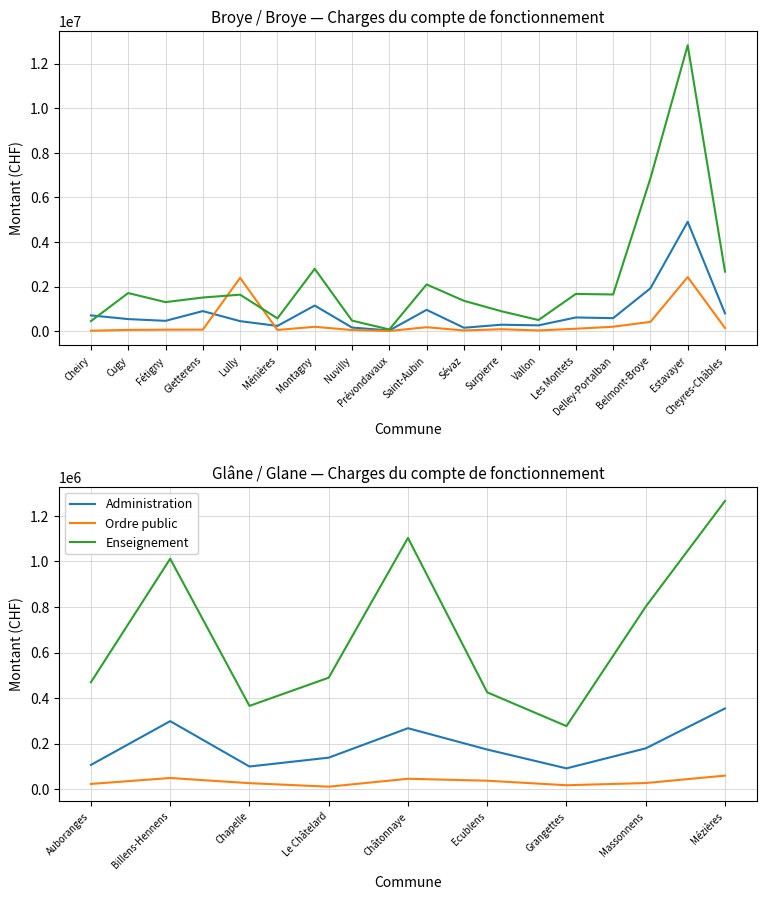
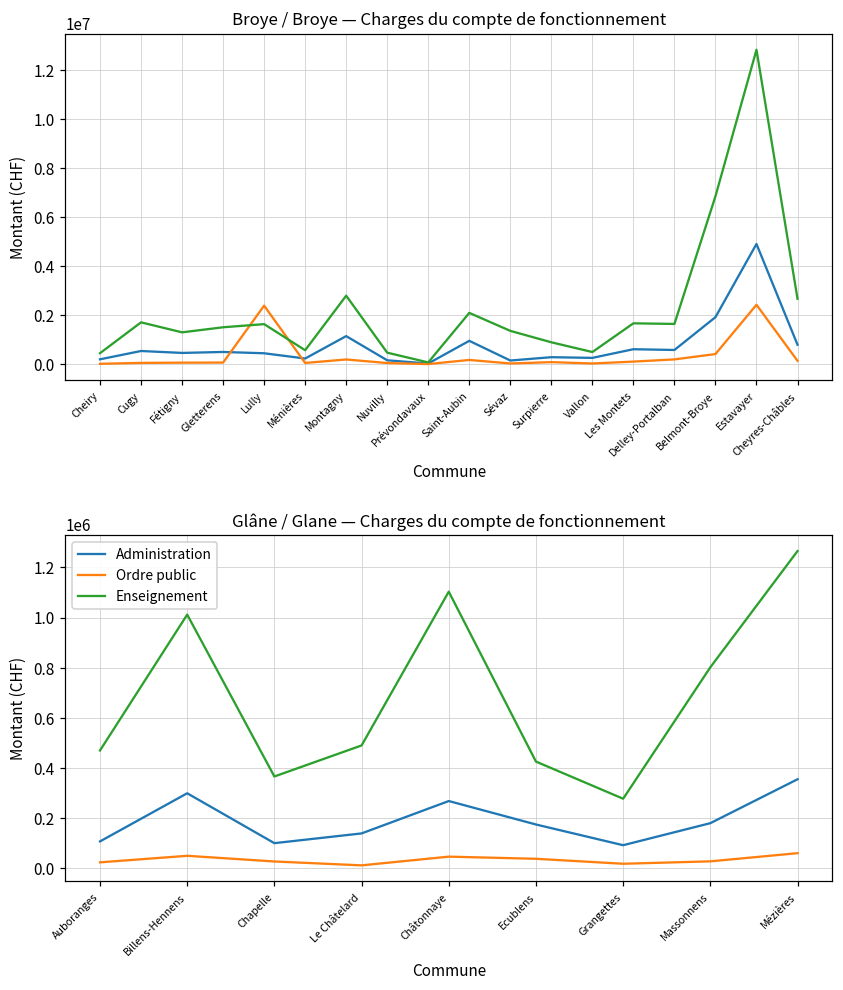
  {
    "Broye / Broye — Charges du compte de fonctionnement": {
      "Administration": {
-       "Cheiry": 700000,
+       "Cheiry": 200000,
        "Cugy": 500000,
        "Fétigny": 500000,
-       "Gletterens": 900000,
+       "Gletterens": 500000,
        "Lully": 400000,
        "Ménières": 200000,
        "Montagny": 1100000,
        "Saint-Aubin": 1000000,
        "Sévaz": 200000,
        "Surpierre": 300000,
        "Vallon": 300000,
        "Les Montets": 600000,
        "Delley-Portalban": 600000,
        "Belmont-Broye": 1900000,
        "Estavayer": 4900000,
        "Cheyres-Châbles": 800000
      },
      "Ordre public": {
        "Cheiry": 0,
        "Cugy": 100000,
        "Fétigny": 100000,
        "Gletterens": 100000,
        "Lully": 2400000,
        "Ménières": 100000,
        "Montagny": 200000,
        "Saint-Aubin": 200000,
        "Sévaz": 0,
        "Surpierre": 100000,
        "Vallon": 0,
        "Les Montets": 100000,
        "Delley-Portalban": 200000,
        "Belmont-Broye": 400000,
        "Estavayer": 2400000,
        "Cheyres-Châbles": 100000
      },
      "Enseignement": {
        "Cheiry": 400000,
        "Cugy": 1700000,
        "Fétigny": 1300000,
        "Gletterens": 1500000,
        "Lully": 1600000,
        "Ménières": 600000,
        "Montagny": 2800000,
        "Nuvilly": 500000,
        "Saint-Aubin": 2100000,
        "Sévaz": 1400000,
        "Surpierre": 900000,
        "Vallon": 500000,
        "Les Montets": 1700000,
        "Delley-Portalban": 1600000,
        "Belmont-Broye": 6800000,
        "Estavayer": 12800000,
        "Cheyres-Châbles": 2700000
      }
    },
    "Glâne / Glane — Charges du compte de fonctionnement": {
      "Administration": {
        "Auboranges": 110000,
        "Billens-Hennens": 300000,
        "Chapelle": 100000,
        "Le Châtelard": 140000,
        "Châtonnaye": 270000,
        "Ecublens": 170000,
        "Grangettes": 90000,
        "Massonnens": 180000,
        "Mézières": 350000
      },
      "Ordre public": {
        "Auboranges": 20000,
        "Billens-Hennens": 50000,
        "Chapelle": 30000,
        "Le Châtelard": 10000,
        "Châtonnaye": 50000,
        "Ecublens": 40000,
        "Grangettes": 20000,
        "Massonnens": 30000,
        "Mézières": 60000
      },
      "Enseignement": {
        "Auboranges": 470000,
        "Billens-Hennens": 1010000,
        "Chapelle": 370000,
        "Le Châtelard": 490000,
        "Châtonnaye": 1100000,
        "Ecublens": 430000,
        "Grangettes": 280000,
        "Massonnens": 800000,
        "Mézières": 1270000
      }
    }
  }
